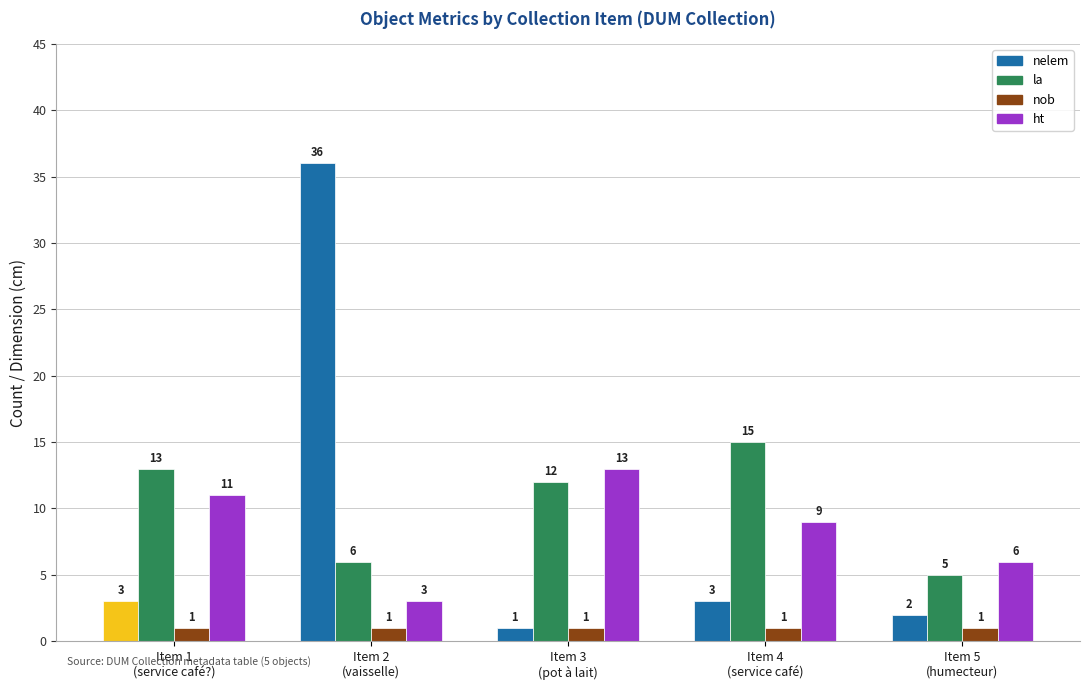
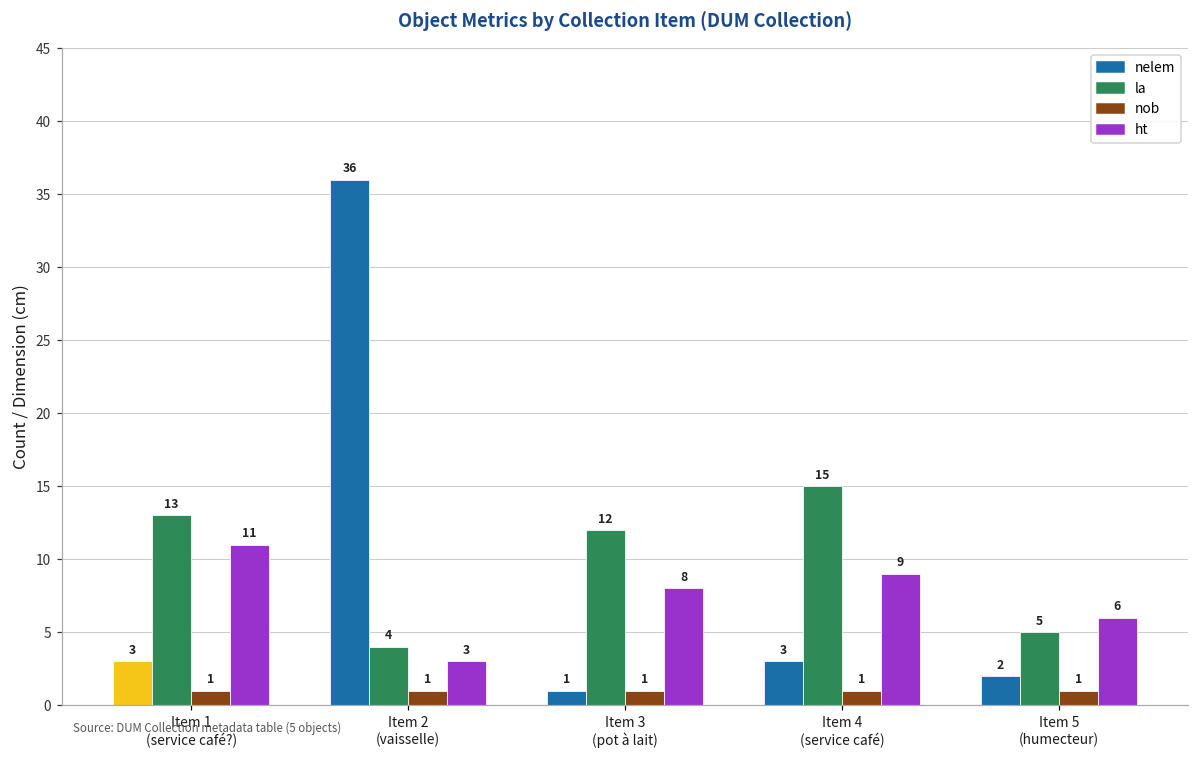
  {
    "la": {
      "Item 1 (service café?)": 13,
-     "Item 2 (vaisselle)": 6,
+     "Item 2 (vaisselle)": 4,
      "Item 3 (pot à lait)": 12,
      "Item 4 (service café)": 15,
      "Item 5 (humecteur)": 5
    },
    "nob": {
      "Item 1 (service café?)": 1,
      "Item 2 (vaisselle)": 1,
      "Item 3 (pot à lait)": 1,
      "Item 4 (service café)": 1,
      "Item 5 (humecteur)": 1
    },
    "ht": {
      "Item 1 (service café?)": 11,
      "Item 2 (vaisselle)": 3,
-     "Item 3 (pot à lait)": 13,
+     "Item 3 (pot à lait)": 8,
      "Item 4 (service café)": 9,
      "Item 5 (humecteur)": 6
    }
  }
